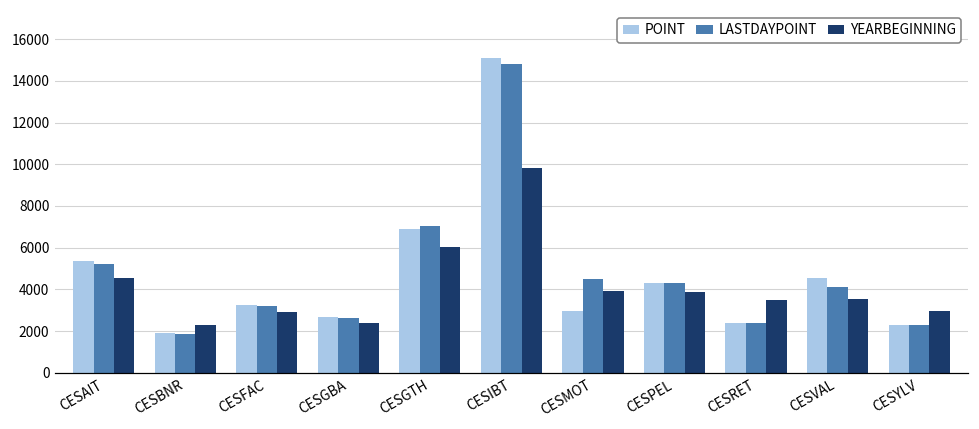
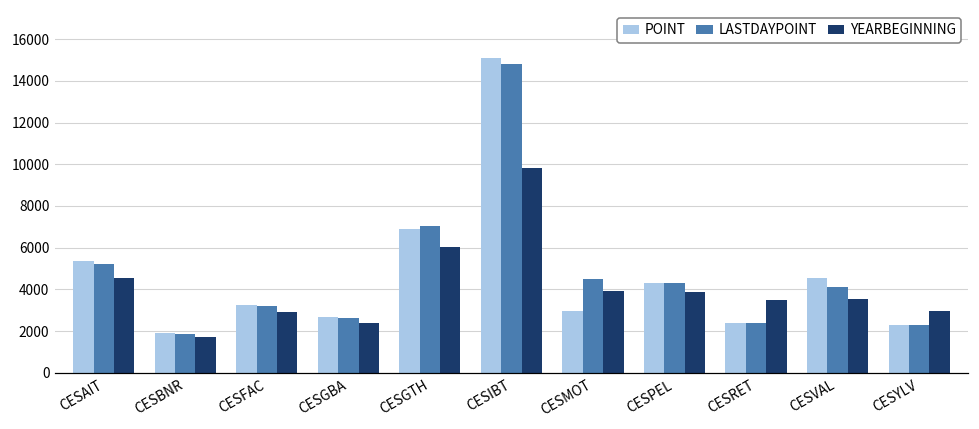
  {
    "POINT": {
      "CESAIT": 5400,
      "CESBNR": 1900,
      "CESFAC": 3300,
      "CESGBA": 2700,
      "CESGTH": 6900,
      "CESIBT": 15100,
      "CESMOT": 3000,
      "CESPEL": 4300,
      "CESRET": 2400,
      "CESVAL": 4500,
      "CESYLV": 2300
    },
    "LASTDAYPOINT": {
      "CESAIT": 5200,
      "CESBNR": 1900,
      "CESFAC": 3200,
      "CESGBA": 2600,
      "CESGTH": 7000,
      "CESIBT": 14800,
      "CESMOT": 4500,
      "CESPEL": 4300,
      "CESRET": 2400,
      "CESVAL": 4100,
      "CESYLV": 2300
    },
    "YEARBEGINNING": {
      "CESAIT": 4600,
-     "CESBNR": 2300,
+     "CESBNR": 1700,
      "CESFAC": 2900,
      "CESGBA": 2400,
      "CESGTH": 6000,
      "CESIBT": 9800,
      "CESMOT": 3900,
      "CESPEL": 3900,
      "CESRET": 3500,
      "CESVAL": 3600,
      "CESYLV": 3000
    }
  }
